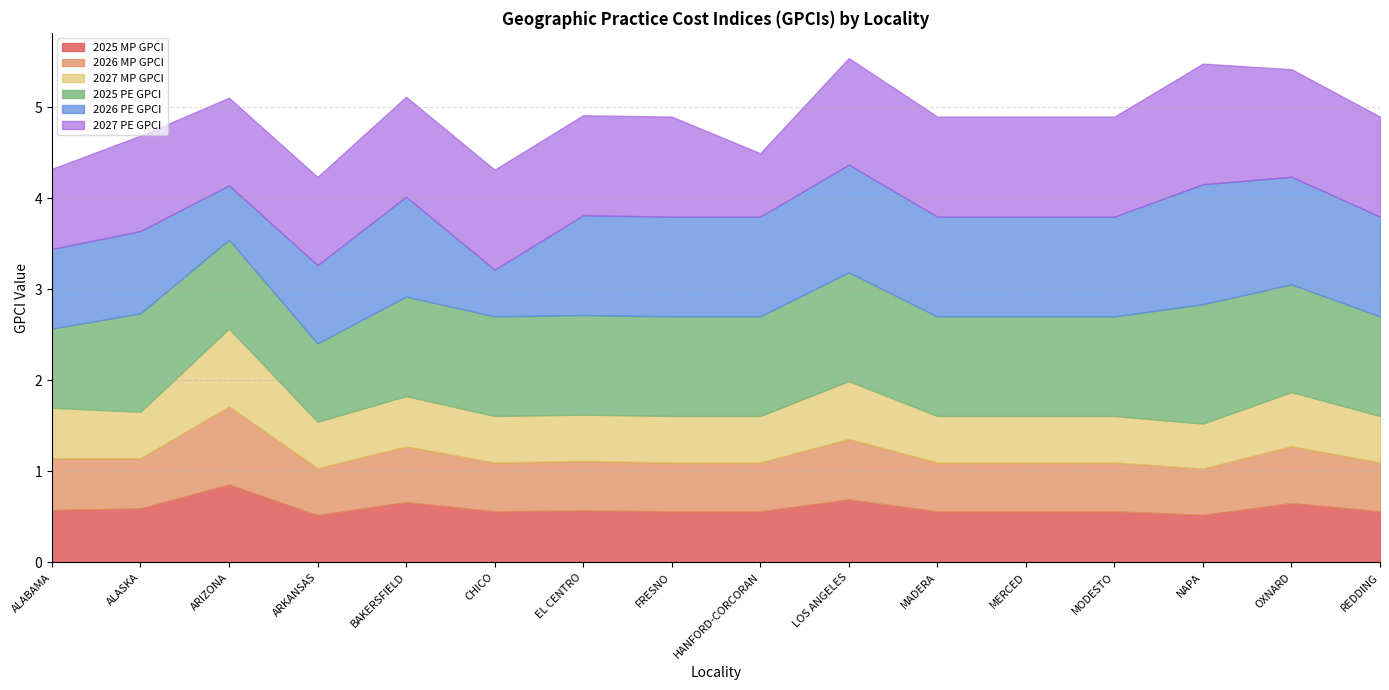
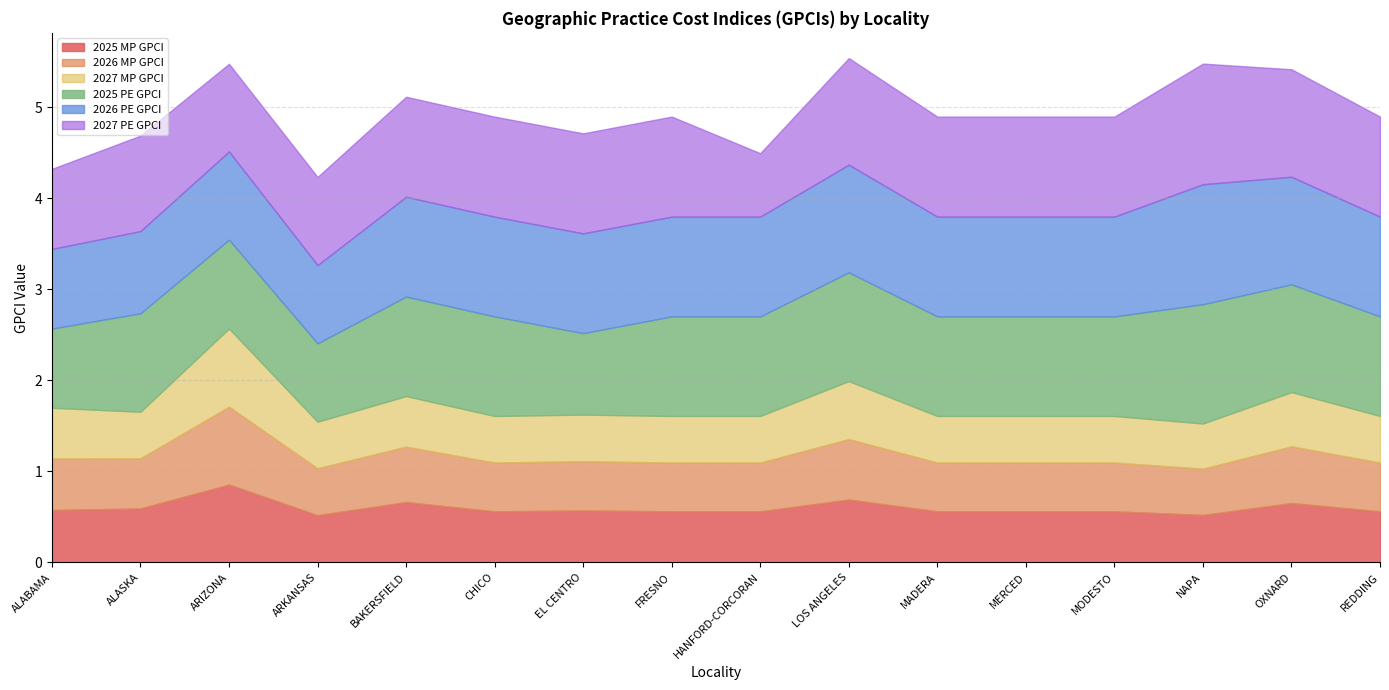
  {
    "2025 PE GPCI": {
      "ALABAMA": 0.9,
      "ALASKA": 1.1,
      "ARIZONA": 1.0,
      "ARKANSAS": 0.9,
      "BAKERSFIELD": 1.1,
      "CHICO": 1.1,
-     "EL CENTRO": 1.1,
+     "EL CENTRO": 0.9,
      "FRESNO": 1.1,
      "HANFORD-CORCORAN": 1.1,
      "LOS ANGELES": 1.2,
      "MADERA": 1.1,
      "MERCED": 1.1,
      "MODESTO": 1.1,
      "NAPA": 1.3,
      "OXNARD": 1.2,
      "REDDING": 1.1
    },
    "2026 PE GPCI": {
      "ALABAMA": 0.9,
      "ALASKA": 0.9,
-     "ARIZONA": 0.6,
+     "ARIZONA": 1.0,
      "ARKANSAS": 0.9,
      "BAKERSFIELD": 1.1,
-     "CHICO": 0.5,
+     "CHICO": 1.1,
      "EL CENTRO": 1.1,
      "FRESNO": 1.1,
      "HANFORD-CORCORAN": 1.1,
      "LOS ANGELES": 1.2,
      "MADERA": 1.1,
      "MERCED": 1.1,
      "MODESTO": 1.1,
      "NAPA": 1.3,
      "OXNARD": 1.2,
      "REDDING": 1.1
    },
    "2027 PE GPCI": {
      "ALABAMA": 0.9,
      "ALASKA": 1.0,
      "ARIZONA": 1.0,
      "ARKANSAS": 1.0,
      "BAKERSFIELD": 1.1,
      "CHICO": 1.1,
      "EL CENTRO": 1.1,
      "FRESNO": 1.1,
      "HANFORD-CORCORAN": 0.7,
      "LOS ANGELES": 1.2,
      "MADERA": 1.1,
      "MERCED": 1.1,
      "MODESTO": 1.1,
      "NAPA": 1.3,
      "OXNARD": 1.2,
      "REDDING": 1.1
    }
  }
